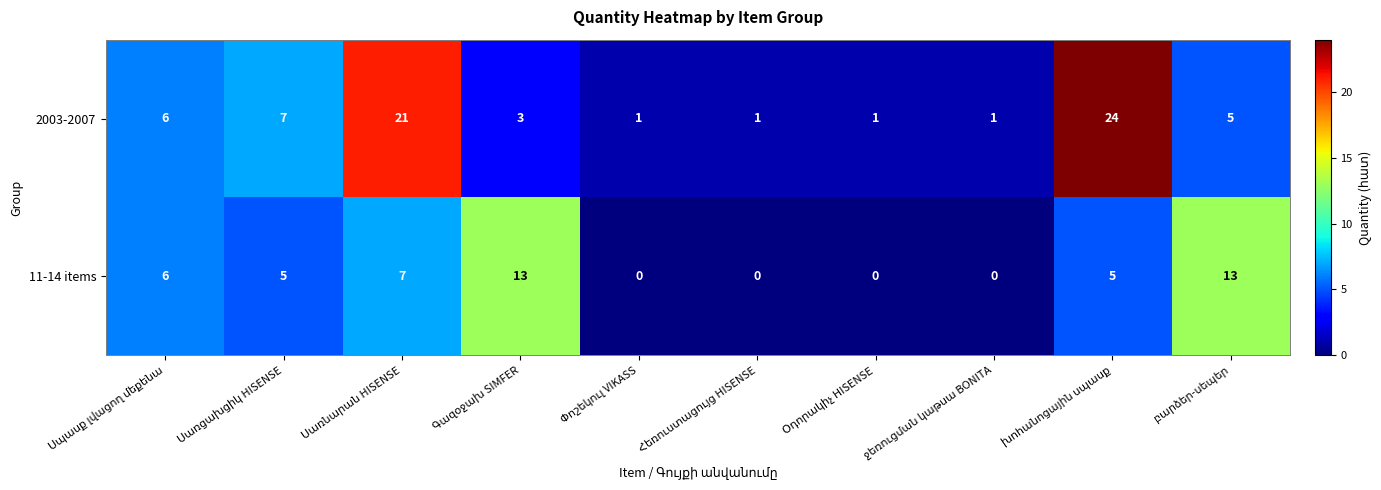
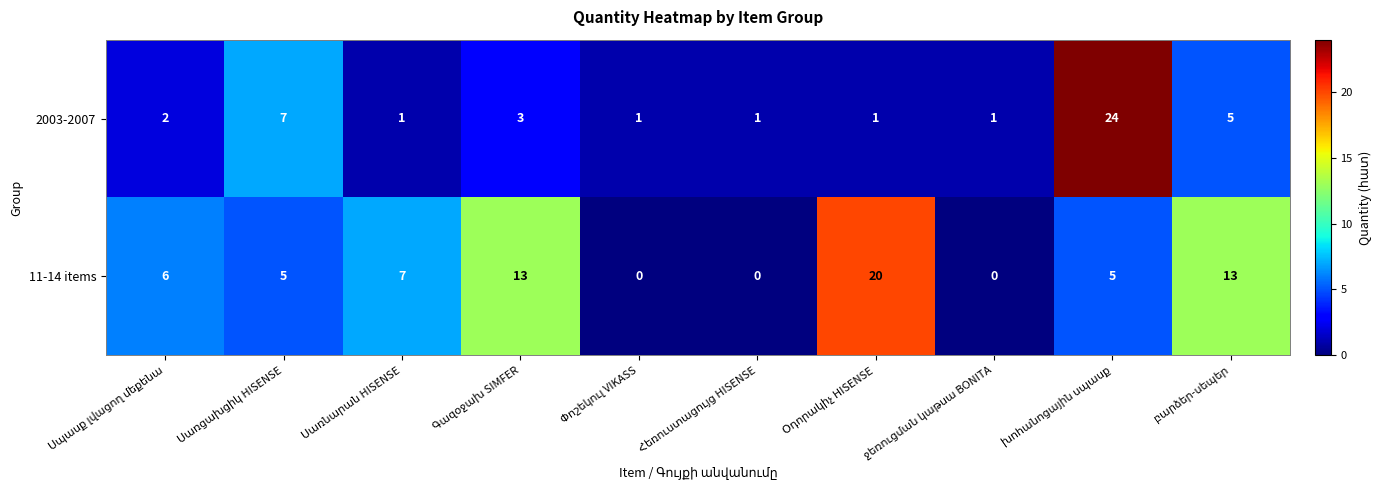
  {
    "2003-2007": {
-     "Սպասք լվացող մեքենա": 6,
+     "Սպասք լվացող մեքենա": 2,
      "Սառցախցիկ HISENSE": 7,
-     "Սառնարան HISENSE": 21,
+     "Սառնարան HISENSE": 1,
      "Գազօջախ SIMFER": 3,
      "Փոշեկուլ VIKASS": 1,
      "Հեռուստացույց HISENSE": 1,
      "Օդորակիչ HISENSE": 1,
      "ջեռուցման կաթսա BONITA": 1,
      "խոհանոցային սպասք": 24,
      "բարձեր-սեպեր": 5
    },
    "11-14 items": {
      "Սպասք լվացող մեքենա": 6,
      "Սառցախցիկ HISENSE": 5,
      "Սառնարան HISENSE": 7,
      "Գազօջախ SIMFER": 13,
      "Փոշեկուլ VIKASS": 0,
      "Հեռուստացույց HISENSE": 0,
-     "Օդորակիչ HISENSE": 0,
+     "Օդորակիչ HISENSE": 20,
      "ջեռուցման կաթսա BONITA": 0,
      "խոհանոցային սպասք": 5,
      "բարձեր-սեպեր": 13
    }
  }
